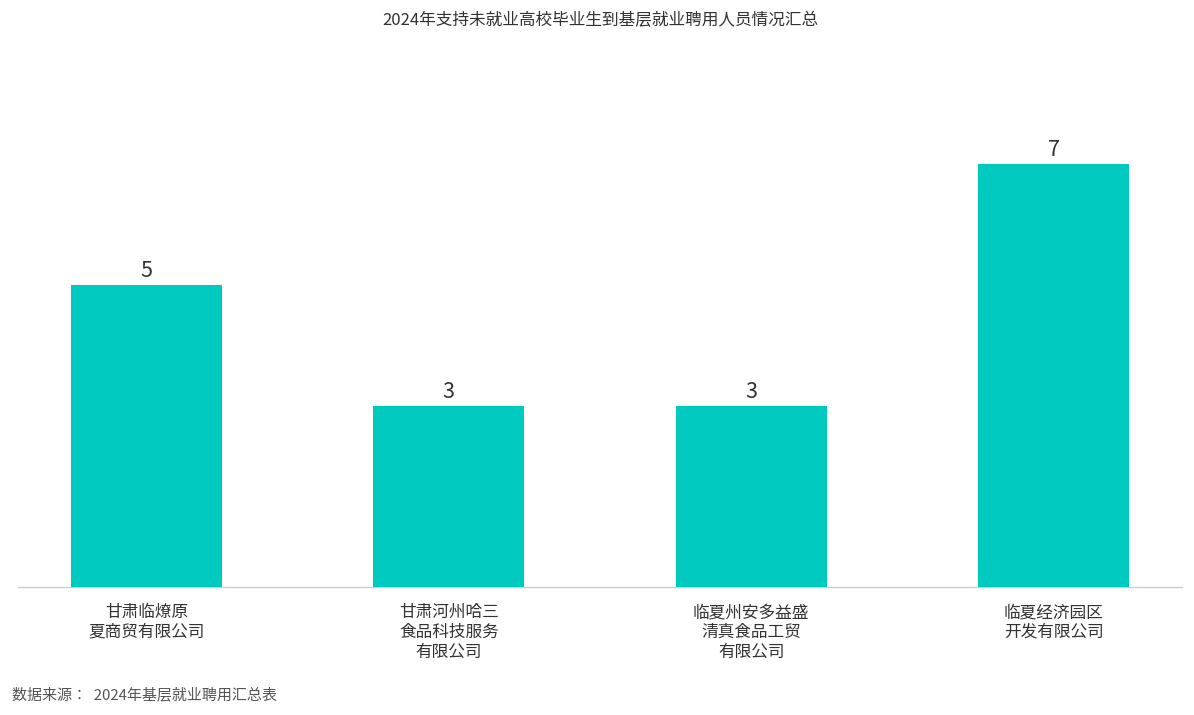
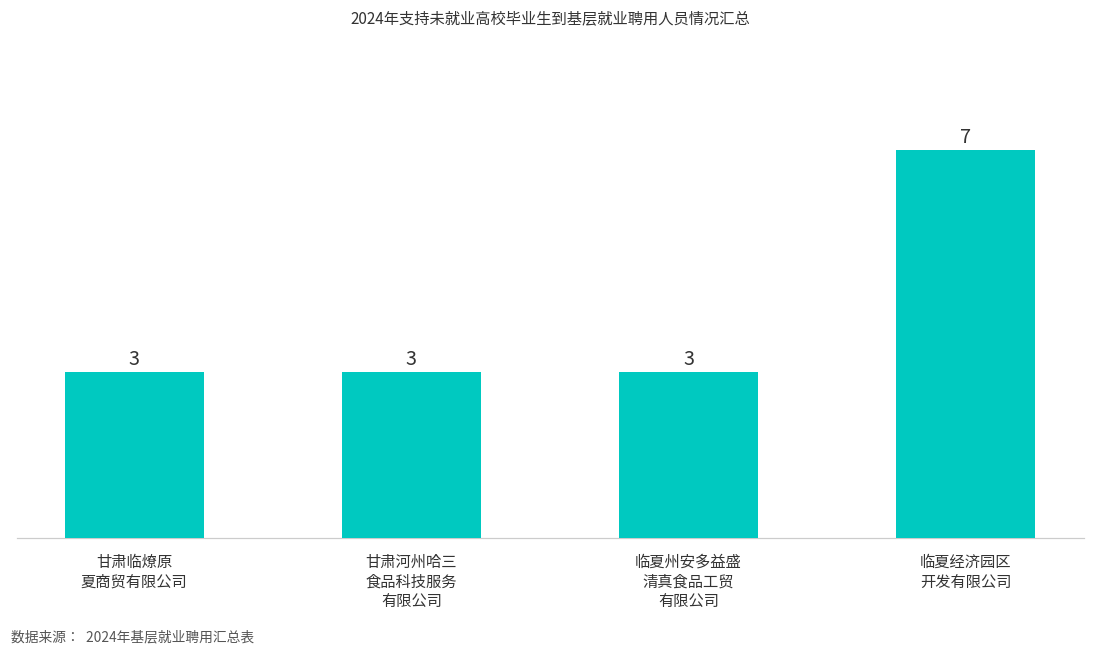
  {
-   "甘肃临燎原 夏商贸有限公司": 5,
+   "甘肃临燎原 夏商贸有限公司": 3,
    "甘肃河州哈三 食品科技服务 有限公司": 3,
    "临夏州安多益盛 清真食品工贸 有限公司": 3,
    "临夏经济园区 开发有限公司": 7
  }
